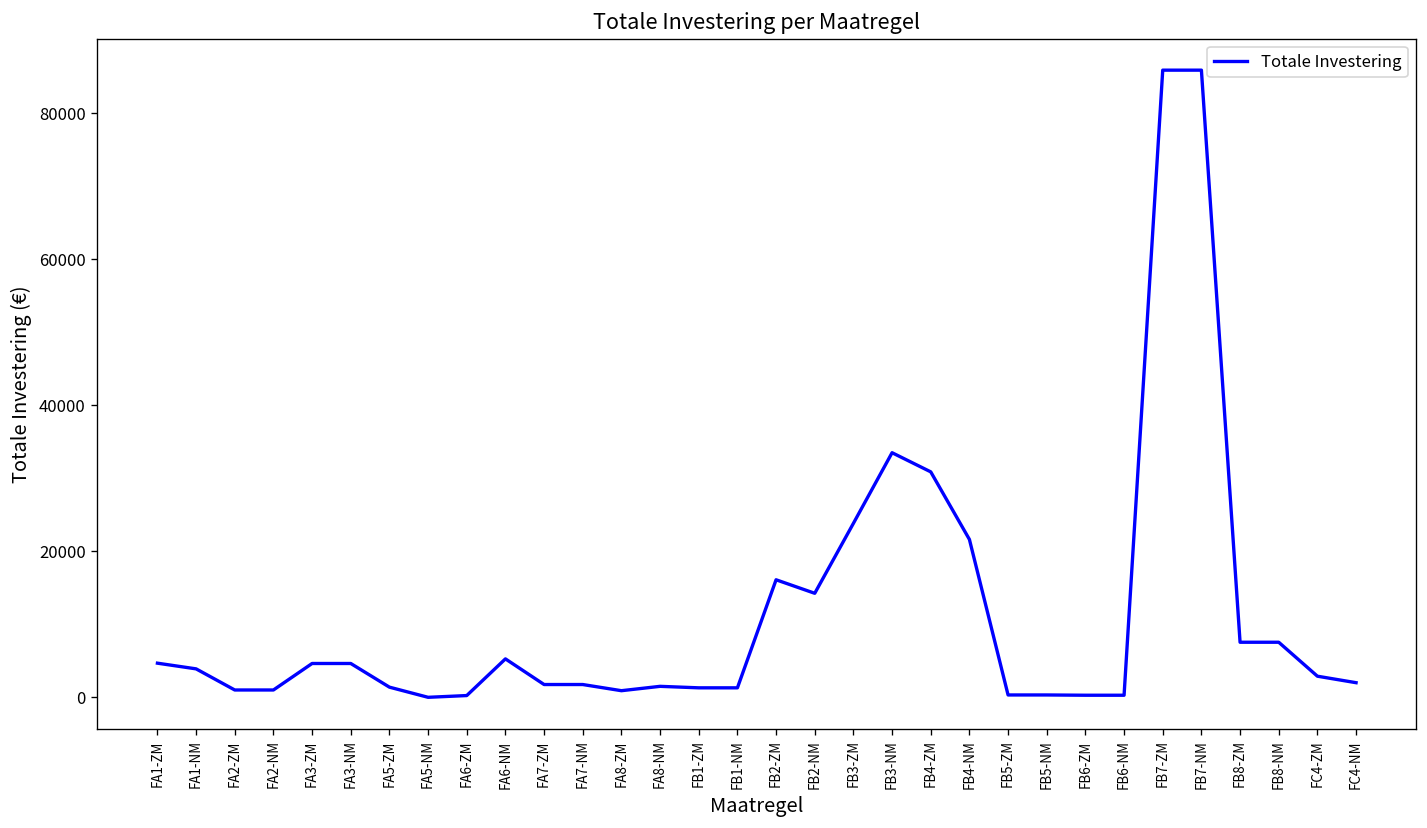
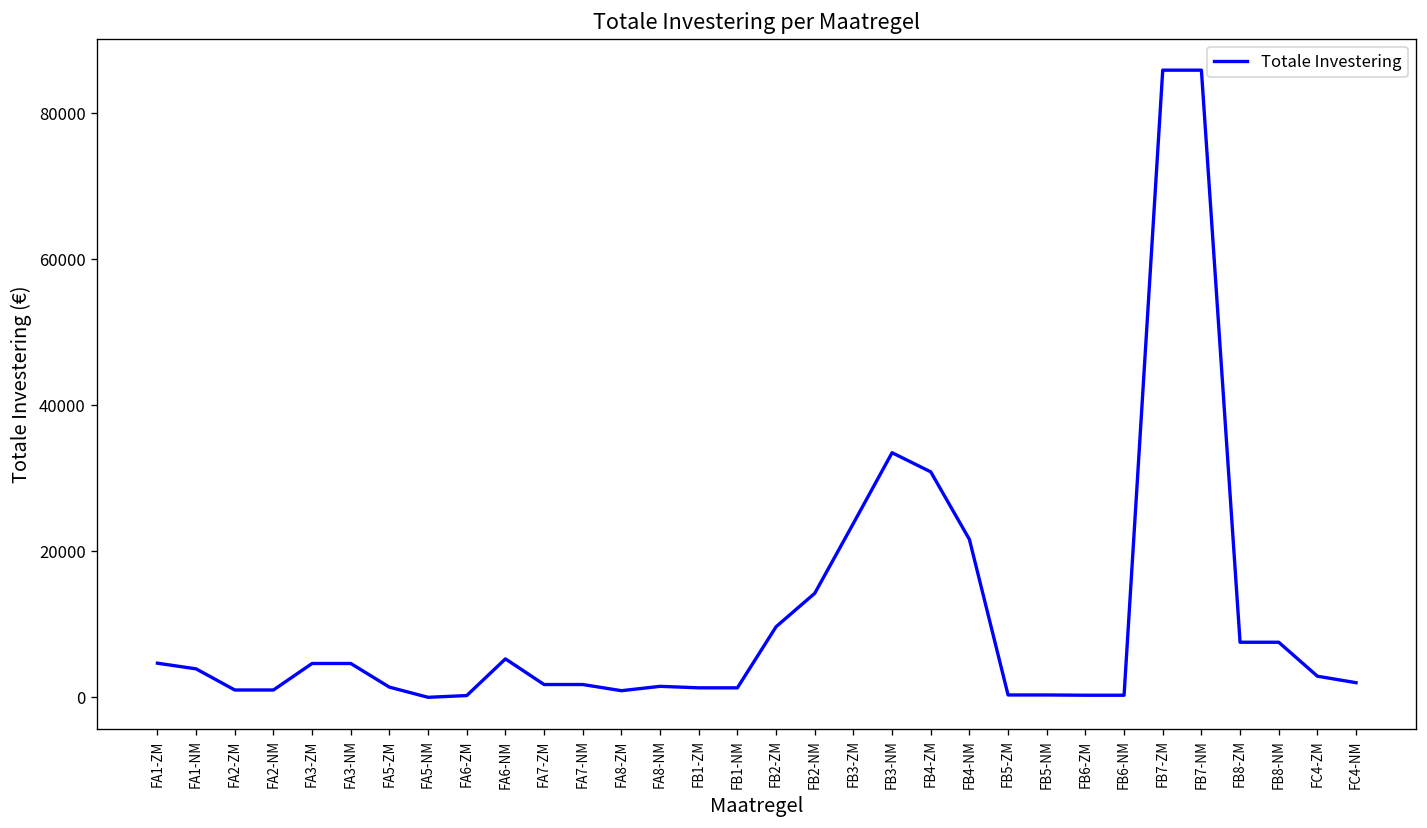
  {
    "FA1-ZM": 5000,
    "FA1-NM": 4000,
    "FA2-ZM": 1000,
    "FA2-NM": 1000,
    "FA3-ZM": 5000,
    "FA3-NM": 5000,
    "FA5-ZM": 1000,
    "FA5-NM": 0,
    "FA6-ZM": 0,
    "FA6-NM": 5000,
    "FA7-ZM": 2000,
    "FA7-NM": 2000,
    "FA8-ZM": 1000,
    "FA8-NM": 2000,
    "FB1-ZM": 1000,
    "FB1-NM": 1000,
-   "FB2-ZM": 16000,
+   "FB2-ZM": 10000,
    "FB2-NM": 14000,
    "FB3-ZM": 24000,
    "FB3-NM": 34000,
    "FB4-ZM": 31000,
    "FB4-NM": 22000,
    "FB5-ZM": 0,
    "FB5-NM": 0,
    "FB6-ZM": 0,
    "FB6-NM": 0,
    "FB7-ZM": 86000,
    "FB7-NM": 86000,
    "FB8-ZM": 8000,
    "FB8-NM": 8000,
    "FC4-ZM": 3000,
    "FC4-NM": 2000
  }
